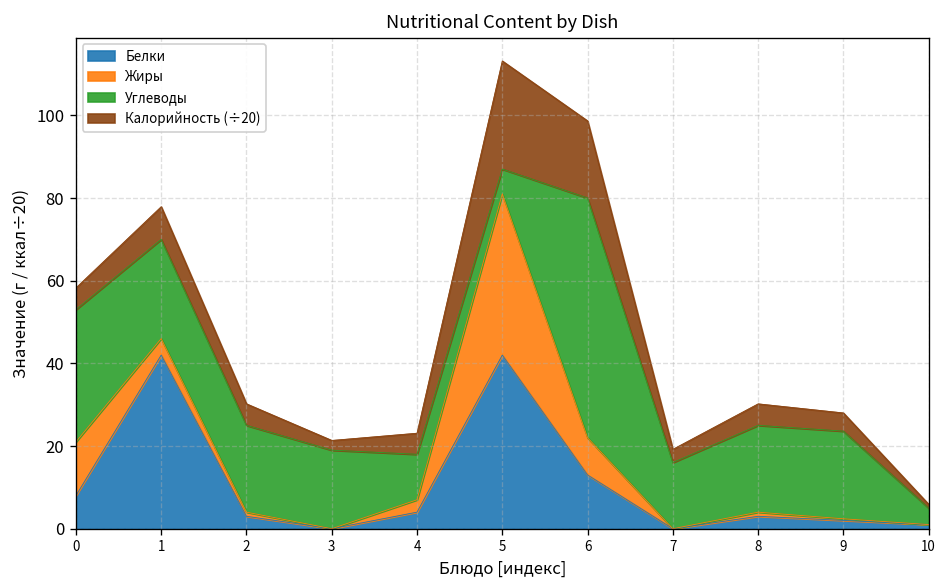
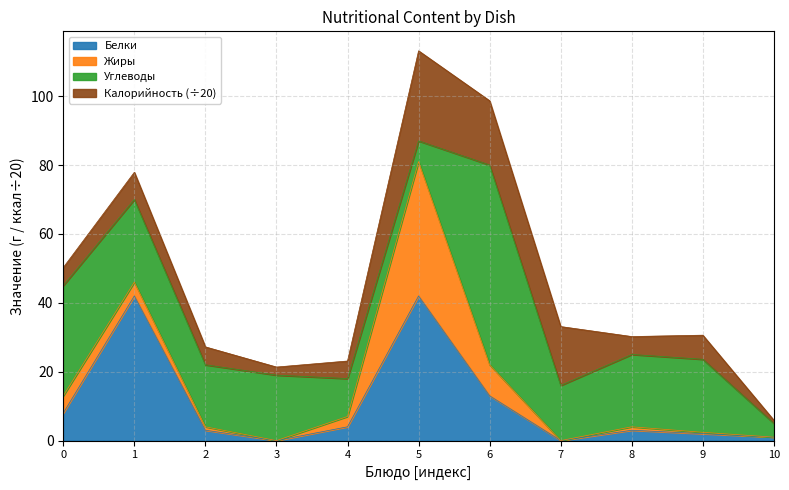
  {
    "Белки": {
      "0": 8,
      "1": 42,
      "2": 3,
      "4": 4,
      "5": 42,
      "6": 13,
      "8": 3
    },
    "Жиры": {
-     "0": 13,
+     "0": 5,
      "1": 4,
      "2": 1,
      "4": 3,
      "5": 39,
      "6": 9,
      "8": 1
    },
    "Углеводы": {
      "0": 32,
      "1": 24,
-     "2": 21,
+     "2": 18,
      "3": 19,
      "4": 11,
      "5": 6,
      "6": 58,
      "7": 16,
      "8": 21,
      "9": 21,
      "10": 4
    },
    "Калорийность (÷20)": {
      "0": 5,
      "1": 8,
      "2": 5,
      "3": 2,
      "4": 5,
      "5": 26,
      "6": 19,
-     "7": 3,
+     "7": 17,
      "8": 5,
-     "9": 4,
+     "9": 7,
      "10": 1
    }
  }
